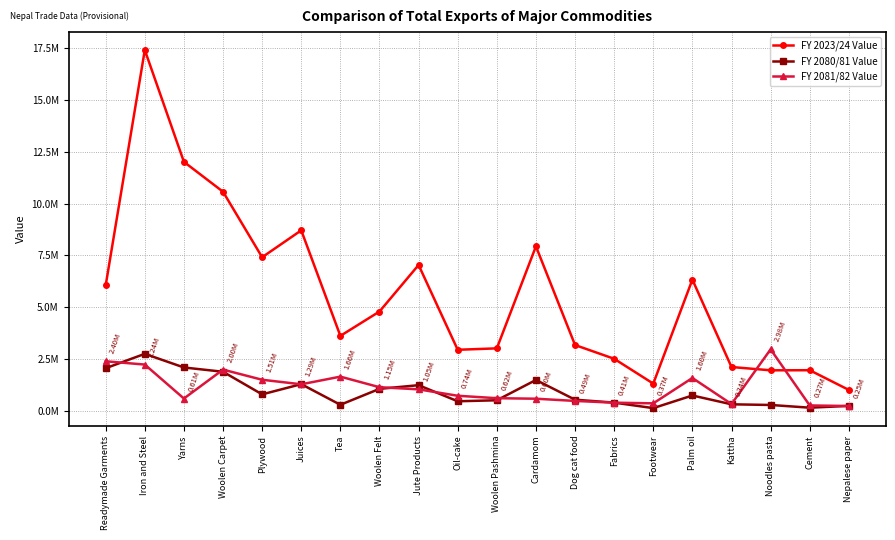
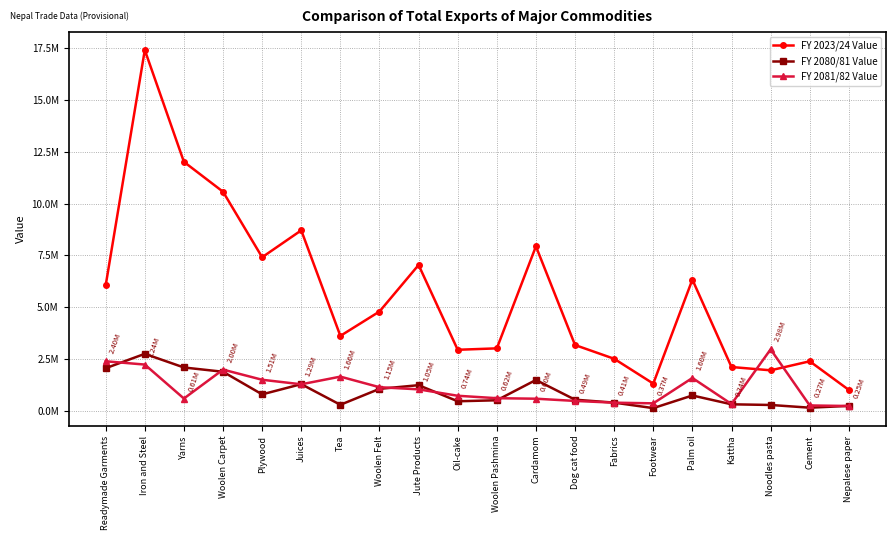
  {
    "FY 2023/24 Value": {
      "Readymade Garments": "6100000",
      "Iron and Steel": "17400000",
      "Yarns": "12000000",
      "Woolen Carpet": "10600000",
      "Plywood": "7400000",
      "Juices": "8700000",
      "Tea": "3600000",
      "Woolen Felt": "4800000",
      "Jute Products": "7000000",
      "Oil-cake": "3000000",
      "Woolen Pashmina": "3000000",
      "Cardamom": "7900000",
      "Dog cat food": "3200000",
      "Fabrics": "2500000",
      "Palm oil": "6300000",
      "Kattha": "2100000",
      "Noodles pasta": "2000000",
-     "Cement": "2000000"
+     "Cement": "2400000"
    },
    "FY 2080/81 Value": {
      "Readymade Garments": "2100000",
      "Plywood": "800000",
      "Tea": "300000",
      "Oil-cake": "500000",
      "Footwear": "100000",
      "Palm oil": "800000",
      "Noodles pasta": "300000"
    },
    "FY 2081/82 Value": {
      "Readymade Garments": "2.40M",
      "Iron and Steel": "2.24M",
      "Yarns": "0.61M",
      "Plywood": "1.51M",
      "Tea": "1.66M",
      "Jute Products": "1.05M",
      "Oil-cake": "0.74M",
      "Cardamom": "0.60M",
      "Footwear": "0.37M",
      "Palm oil": "1.60M",
      "Noodles pasta": "2.98M"
    }
  }
